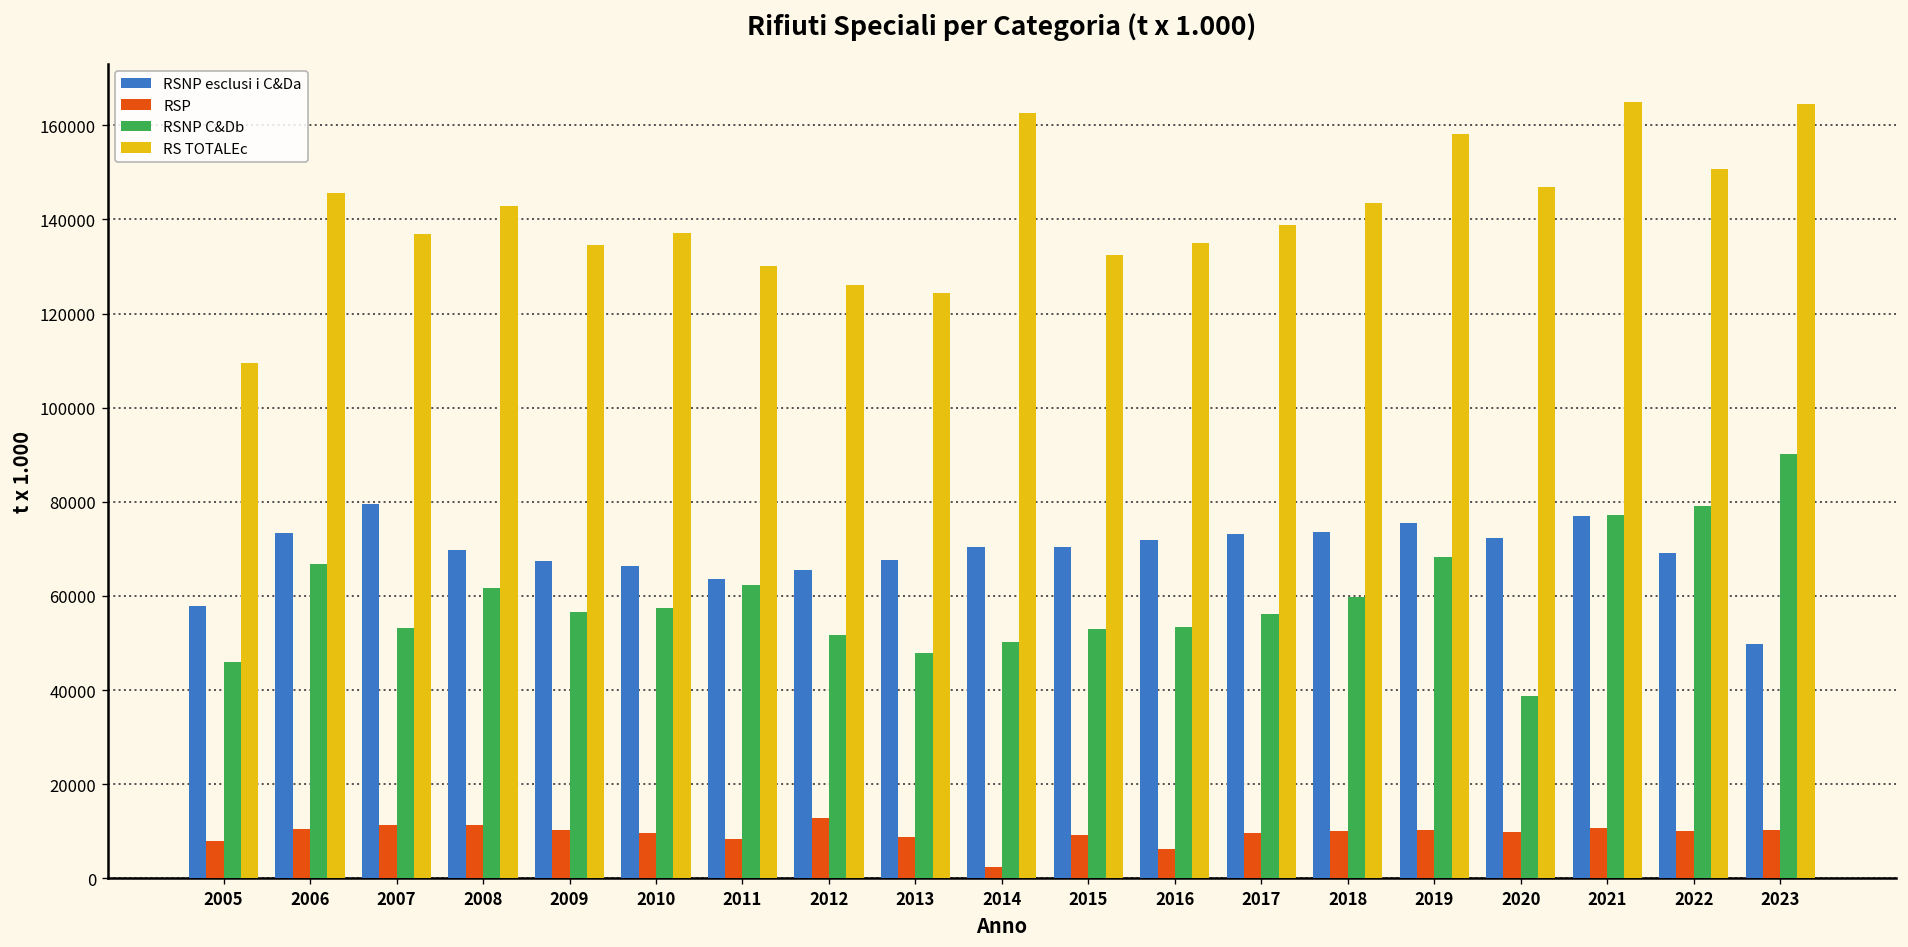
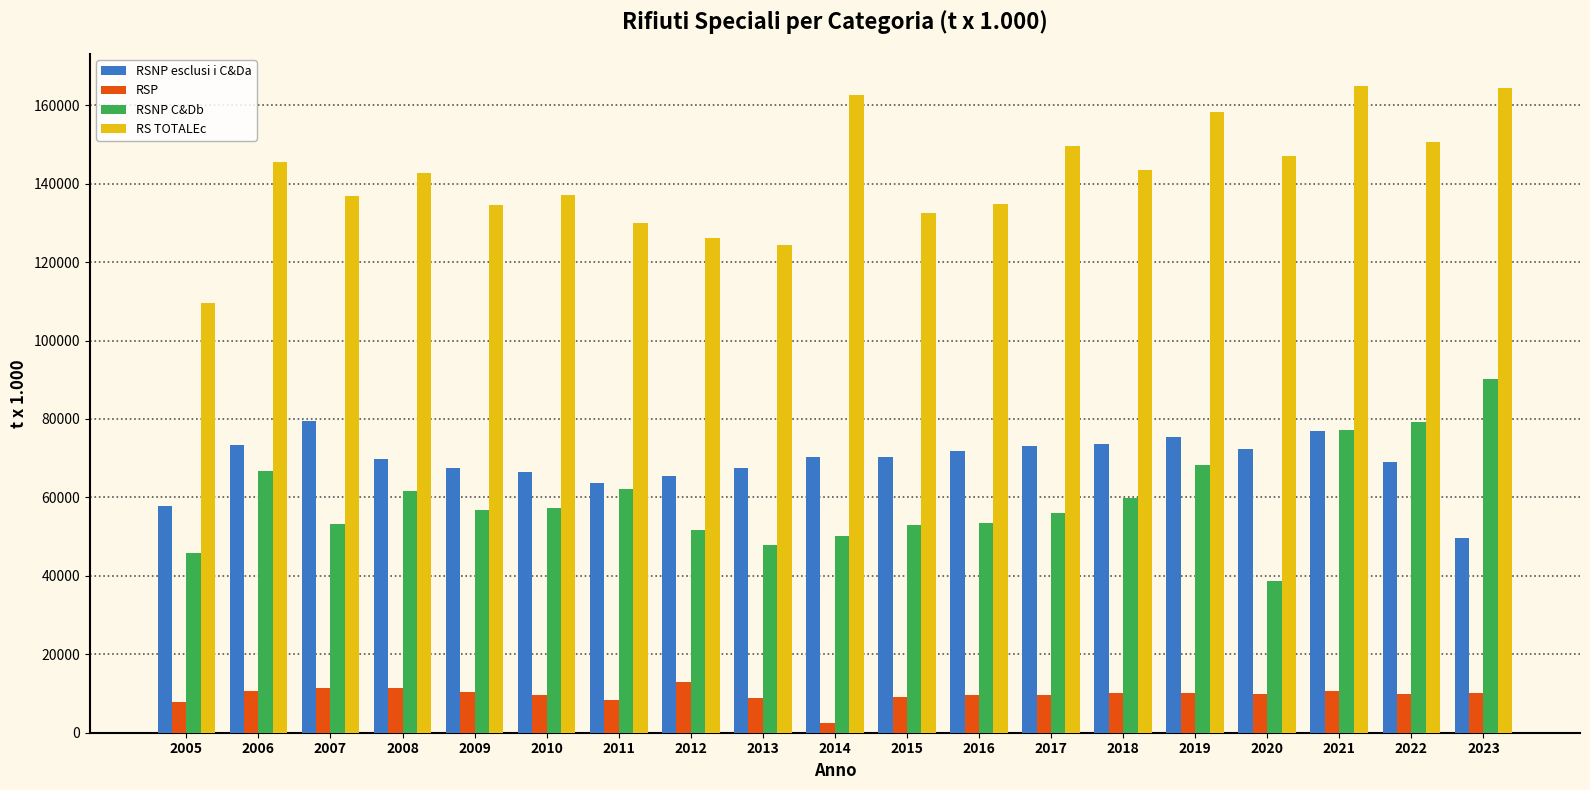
  {
    "RSNP esclusi i C&Da": {
      "2005": 58000,
      "2006": 73000,
      "2007": 80000,
      "2008": 70000,
      "2009": 67000,
      "2010": 66000,
      "2011": 64000,
      "2012": 66000,
      "2013": 68000,
      "2014": 70000,
      "2015": 70000,
      "2016": 72000,
      "2017": 73000,
      "2018": 74000,
      "2019": 75000,
      "2020": 72000,
      "2021": 77000,
      "2022": 69000,
      "2023": 50000
    },
    "RSP": {
      "2005": 8000,
      "2006": 11000,
      "2007": 11000,
      "2008": 11000,
      "2009": 10000,
      "2010": 10000,
      "2011": 8000,
      "2012": 13000,
      "2013": 9000,
      "2014": 2000,
      "2015": 9000,
-     "2016": 6000,
+     "2016": 10000,
      "2017": 10000,
      "2018": 10000,
      "2019": 10000,
      "2020": 10000,
      "2021": 11000,
      "2022": 10000,
      "2023": 10000
    },
    "RSNP C&Db": {
      "2005": 46000,
      "2006": 67000,
      "2007": 53000,
      "2008": 62000,
      "2009": 57000,
      "2010": 57000,
      "2011": 62000,
      "2012": 52000,
      "2013": 48000,
      "2014": 50000,
      "2015": 53000,
      "2016": 53000,
      "2017": 56000,
      "2018": 60000,
      "2019": 68000,
      "2020": 39000,
      "2021": 77000,
      "2022": 79000,
      "2023": 90000
    },
    "RS TOTALEc": {
      "2005": 110000,
      "2006": 146000,
      "2007": 137000,
      "2008": 143000,
      "2009": 135000,
      "2010": 137000,
      "2011": 130000,
      "2012": 126000,
      "2013": 124000,
      "2014": 163000,
      "2015": 132000,
      "2016": 135000,
-     "2017": 139000,
+     "2017": 150000,
      "2018": 143000,
      "2019": 158000,
      "2020": 147000,
      "2021": 165000,
      "2022": 151000,
      "2023": 164000
    }
  }
